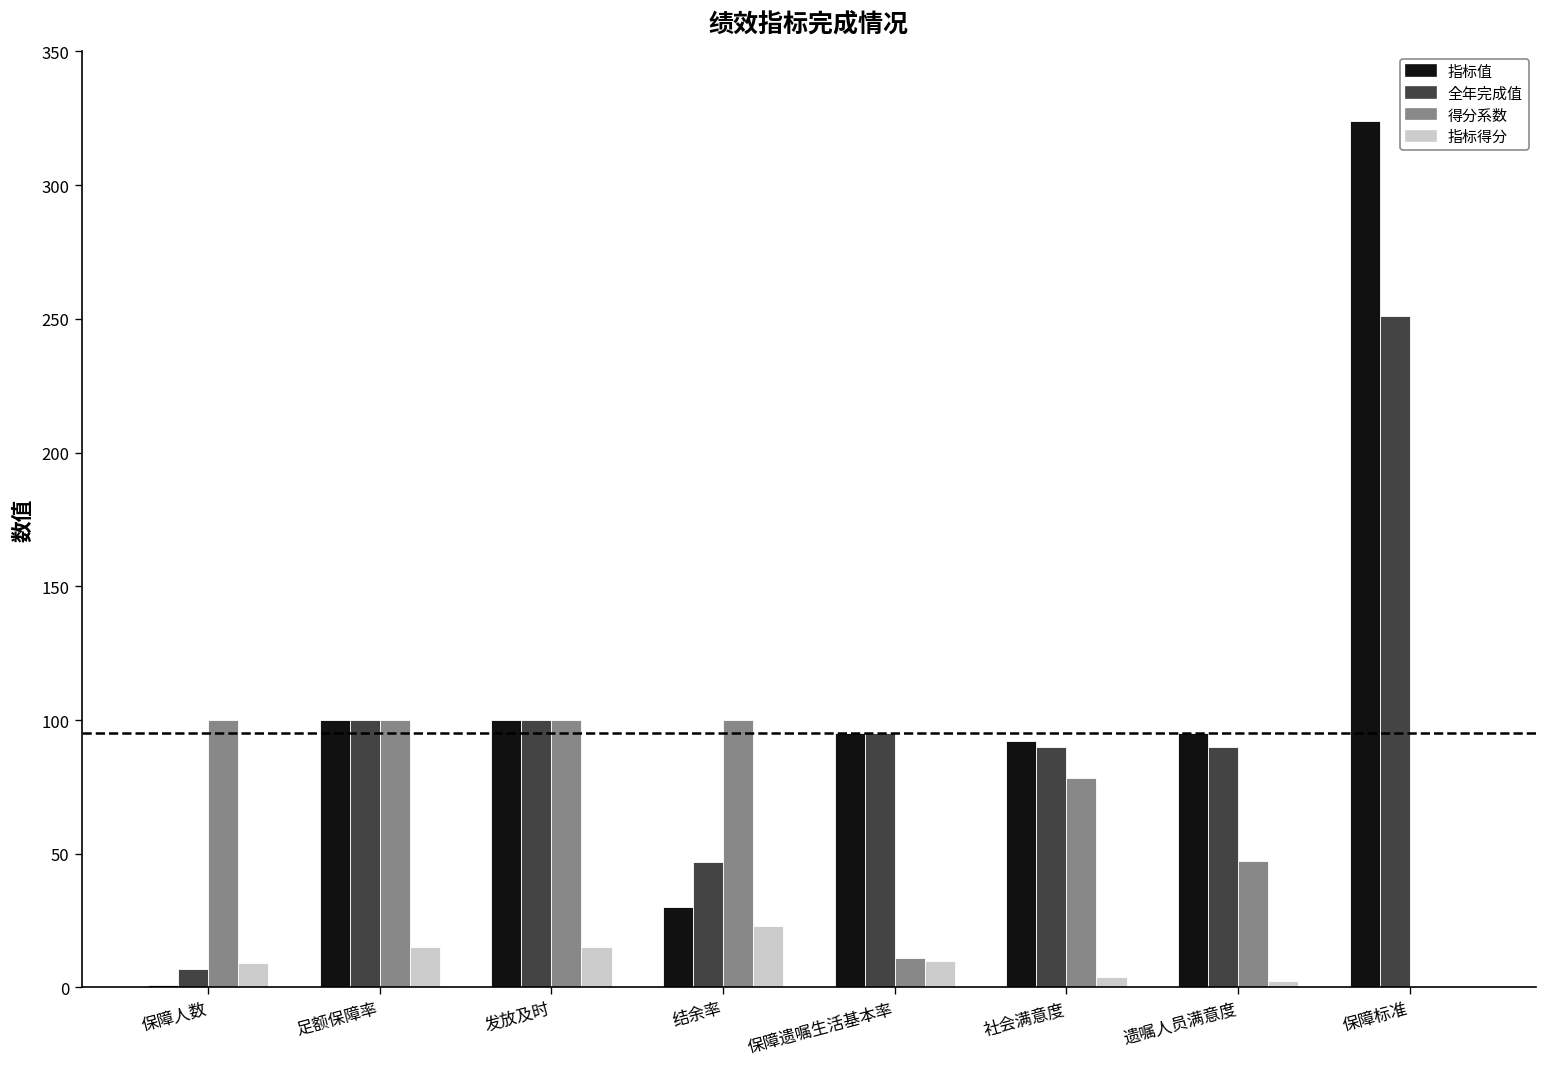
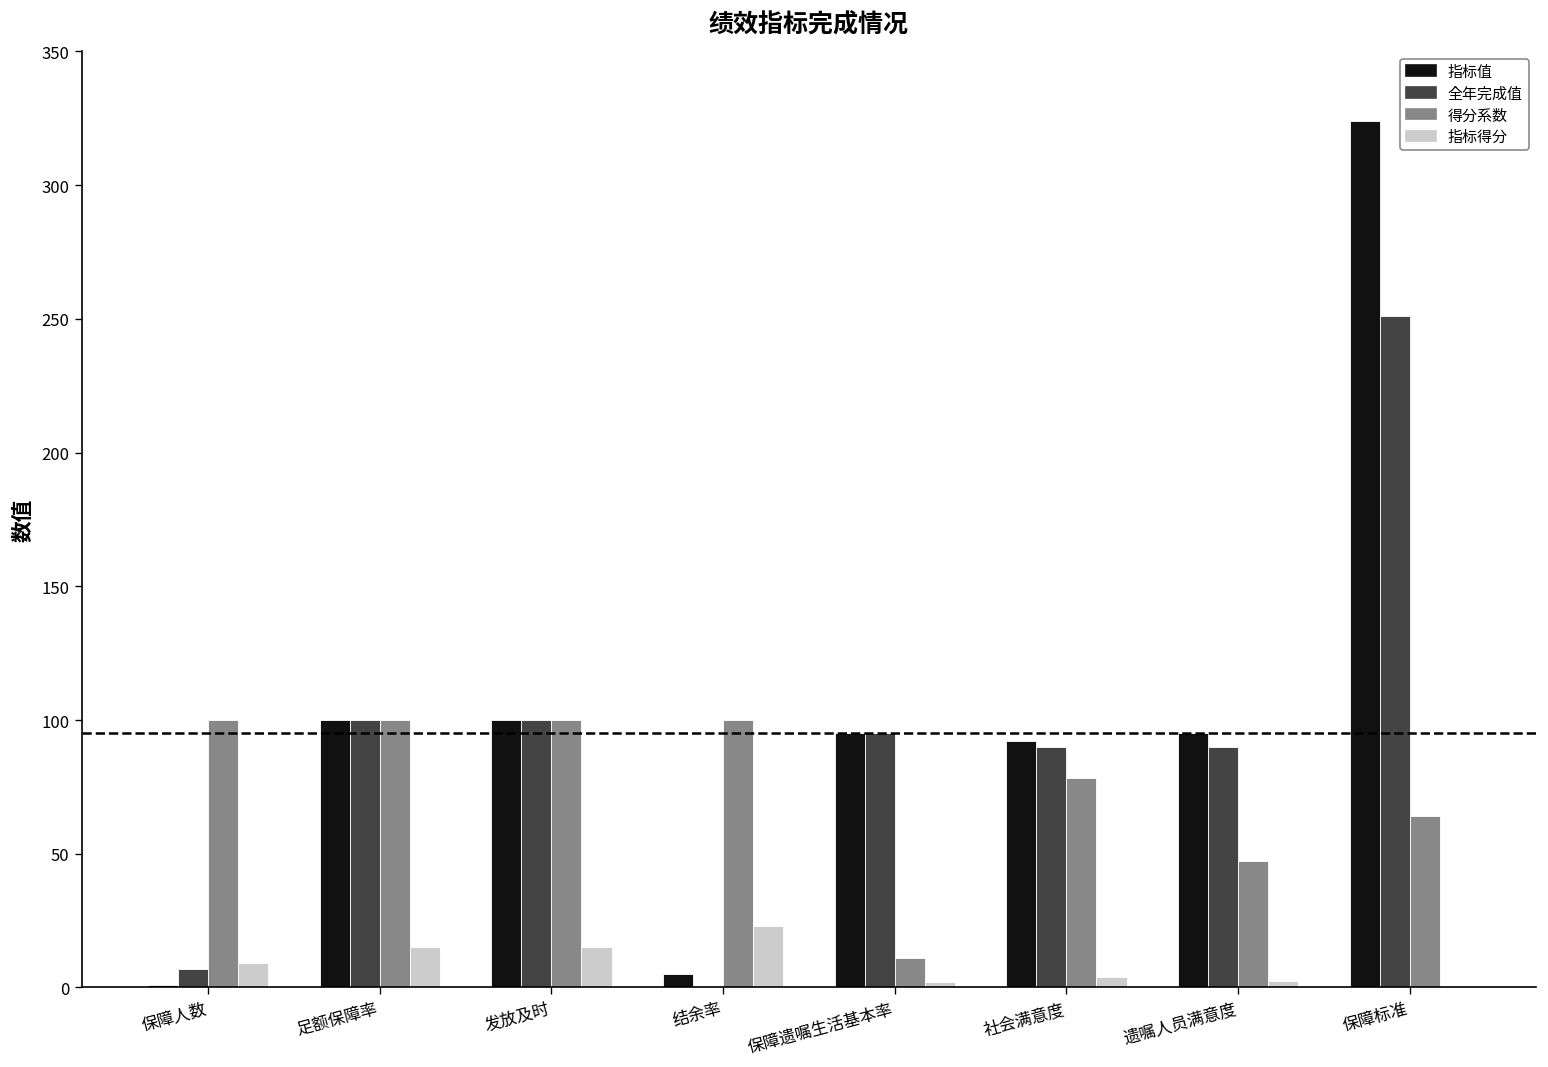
  {
    "指标值": {
      "足额保障率": 100,
      "发放及时": 100,
-     "结余率": 30,
+     "结余率": 5,
      "保障遗嘱生活基本率": 95,
      "社会满意度": 92,
      "遗嘱人员满意度": 95,
      "保障标准": 324
    },
    "全年完成值": {
      "保障人数": 7,
      "足额保障率": 100,
      "发放及时": 100,
-     "结余率": 47,
+     "结余率": 0,
      "保障遗嘱生活基本率": 95,
      "社会满意度": 90,
      "遗嘱人员满意度": 90,
      "保障标准": 251
    },
    "得分系数": {
      "保障人数": 100,
      "足额保障率": 100,
      "发放及时": 100,
      "结余率": 100,
      "保障遗嘱生活基本率": 11,
      "社会满意度": 78,
      "遗嘱人员满意度": 47,
-     "保障标准": 0
+     "保障标准": 64
    },
    "指标得分": {
      "保障人数": 9,
      "足额保障率": 15,
      "发放及时": 15,
      "结余率": 23,
-     "保障遗嘱生活基本率": 10,
+     "保障遗嘱生活基本率": 2,
      "社会满意度": 4,
      "遗嘱人员满意度": 2,
      "保障标准": 0
    }
  }
